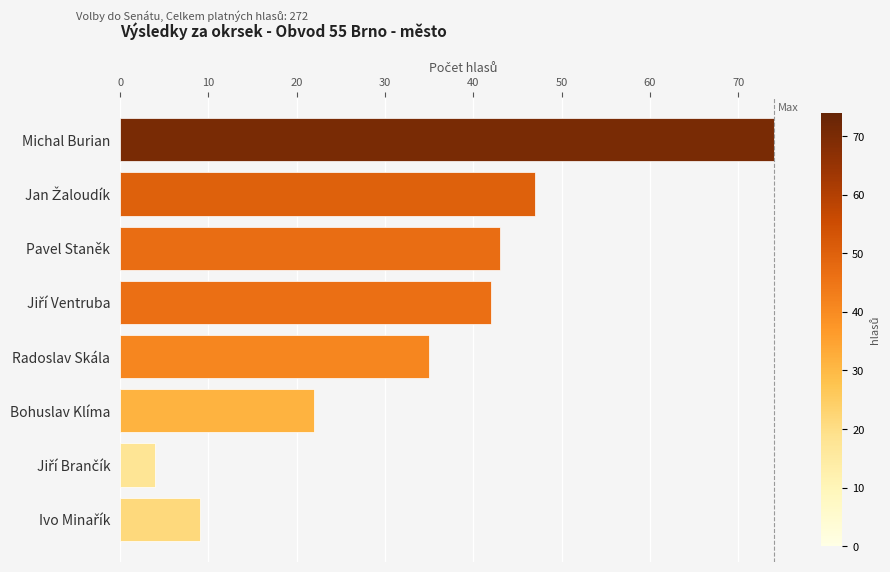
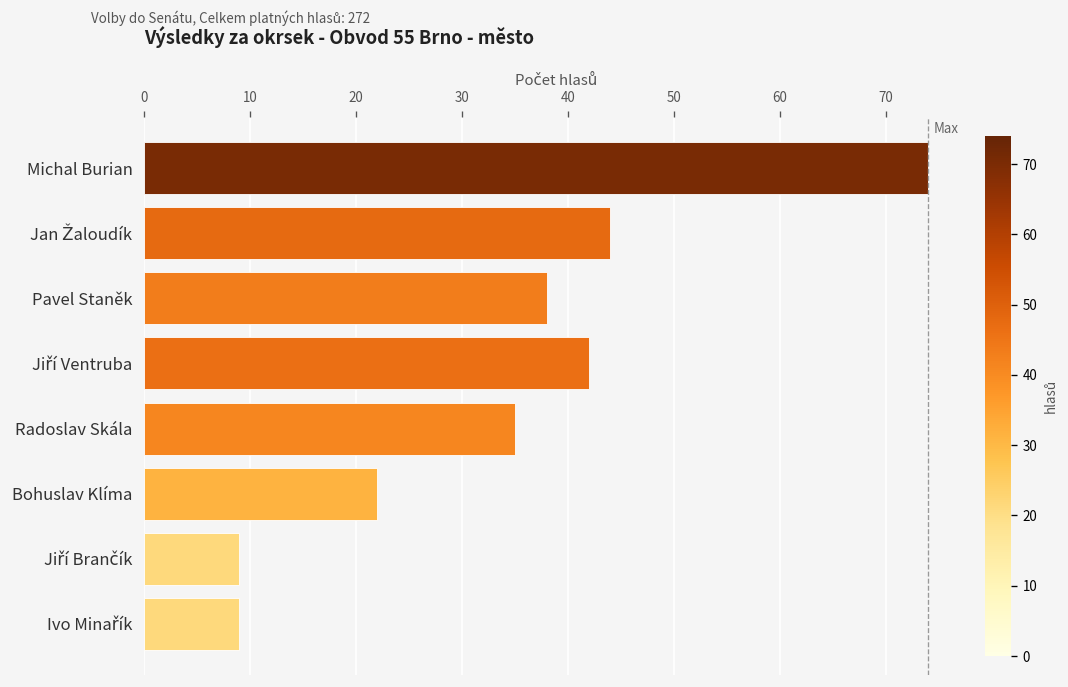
  {
    "Michal Burian": 74,
-   "Jan Žaloudík": 47,
-   "Pavel Staněk": 43,
+   "Jan Žaloudík": 44,
+   "Pavel Staněk": 38,
    "Jiří Ventruba": 42,
    "Radoslav Skála": 35,
    "Bohuslav Klíma": 22,
-   "Jiří Brančík": 4,
+   "Jiří Brančík": 9,
    "Ivo Minařík": 9
  }
